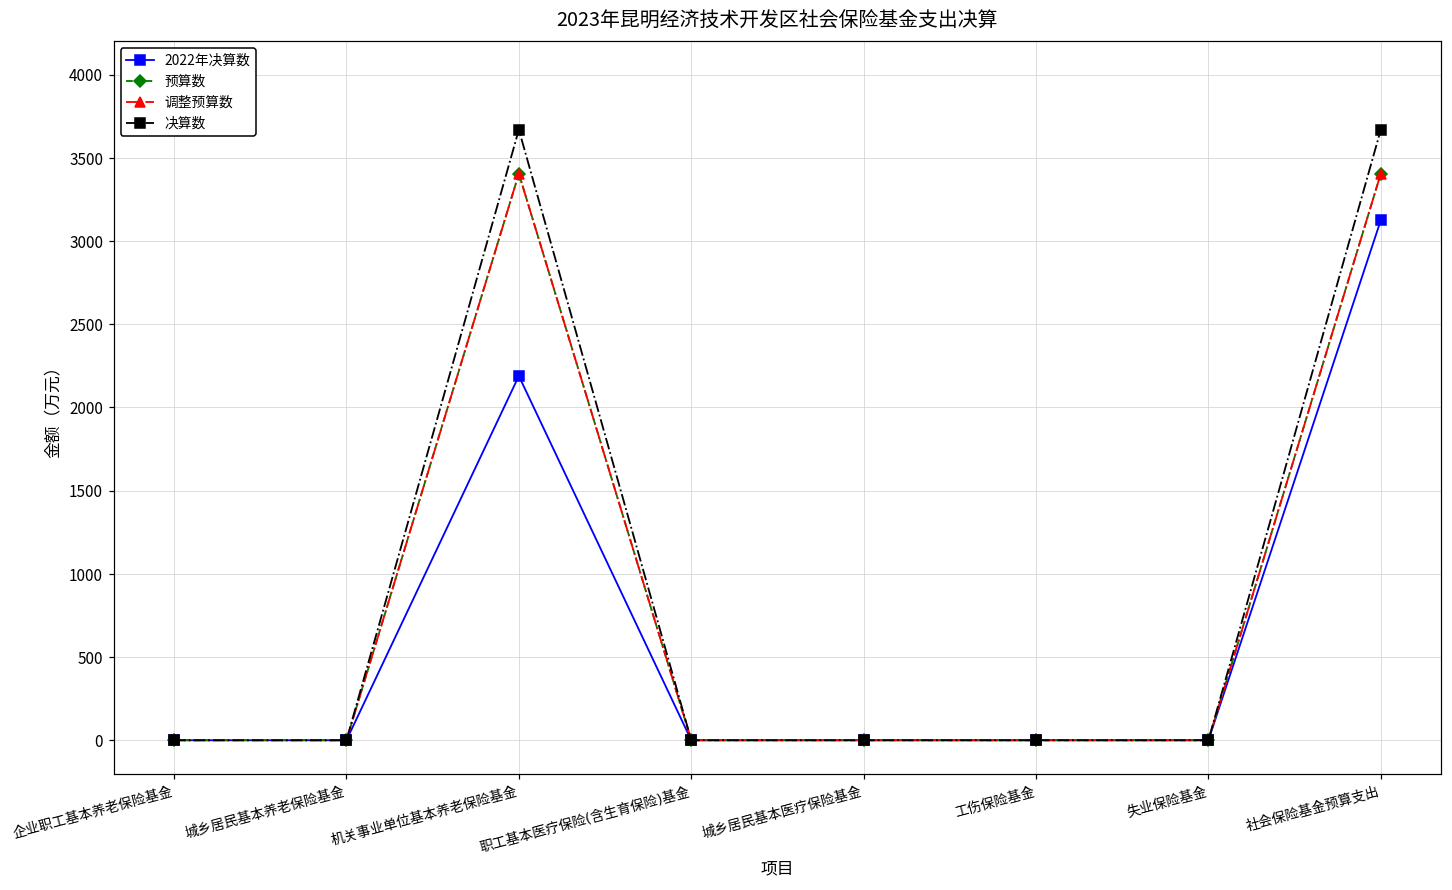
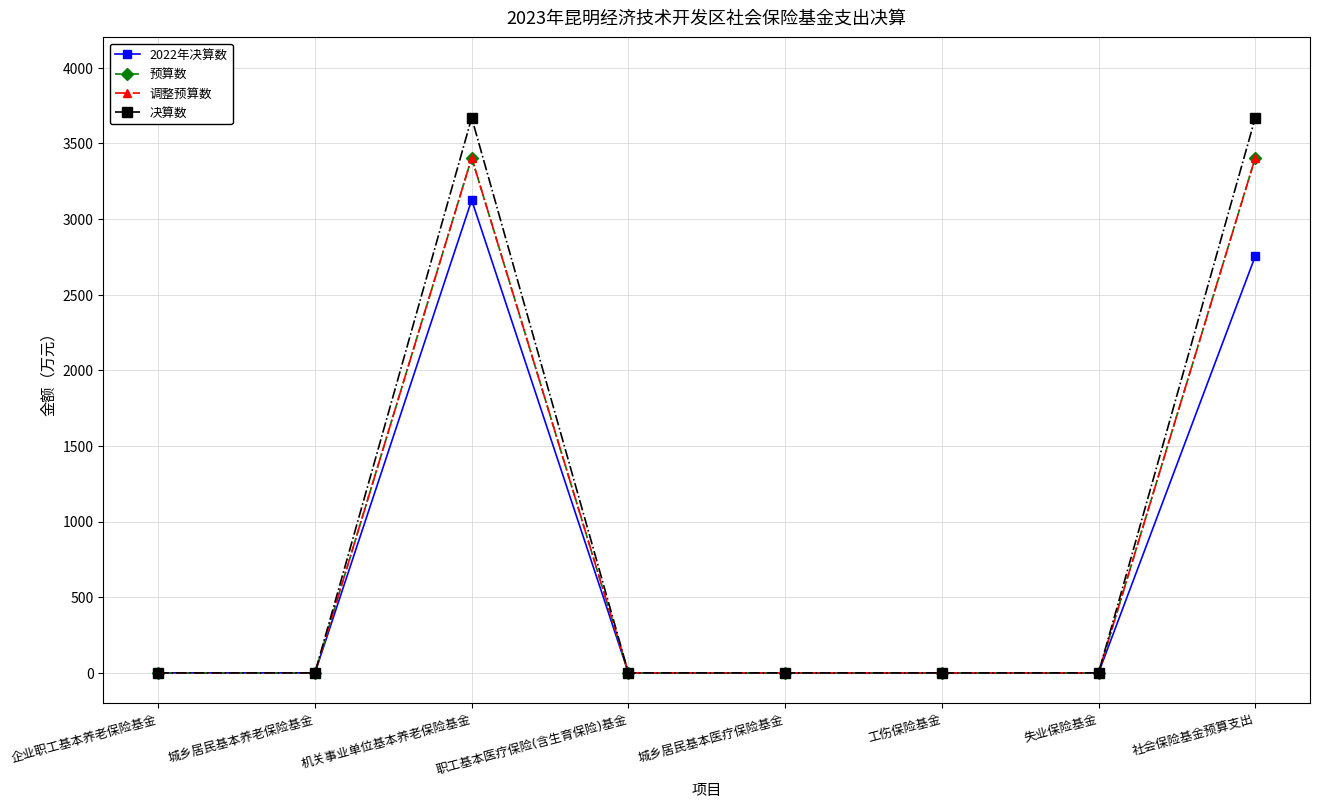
  {
    "2022年决算数": {
-     "机关事业单位基本养老保险基金": 2190,
-     "社会保险基金预算支出": 3130
+     "机关事业单位基本养老保险基金": 3130,
+     "社会保险基金预算支出": 2760
    },
    "调整预算数": {
      "机关事业单位基本养老保险基金": 3410,
      "社会保险基金预算支出": 3410
    },
    "决算数": {
      "机关事业单位基本养老保险基金": 3670,
      "社会保险基金预算支出": 3670
    }
  }
